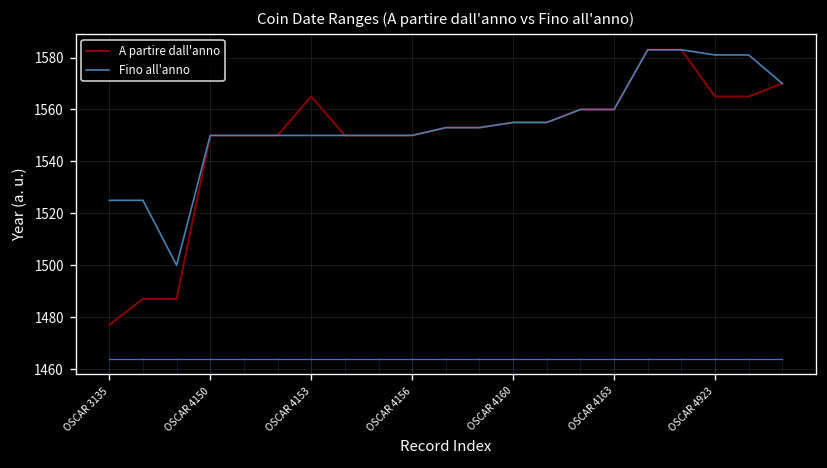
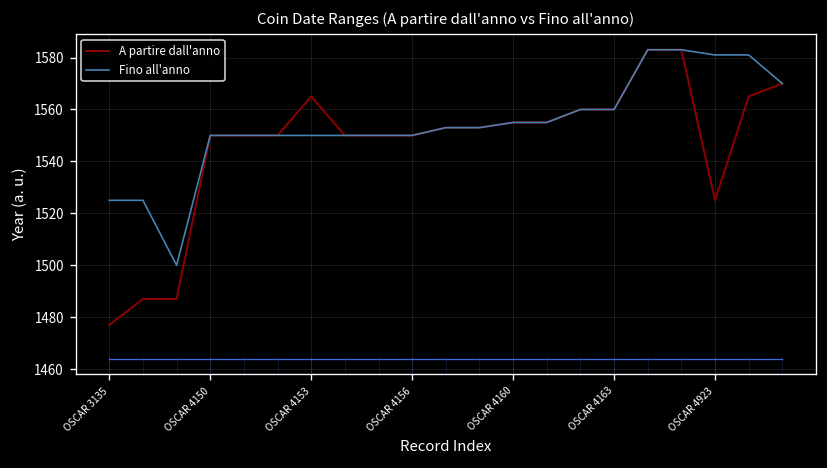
  {
    "A partire dall'anno": {
      "OSCAR 3135": 1477,
      "OSCAR 4153": 1565,
-     "OSCAR 4923": 1565
+     "OSCAR 4923": 1525
    }
  }
